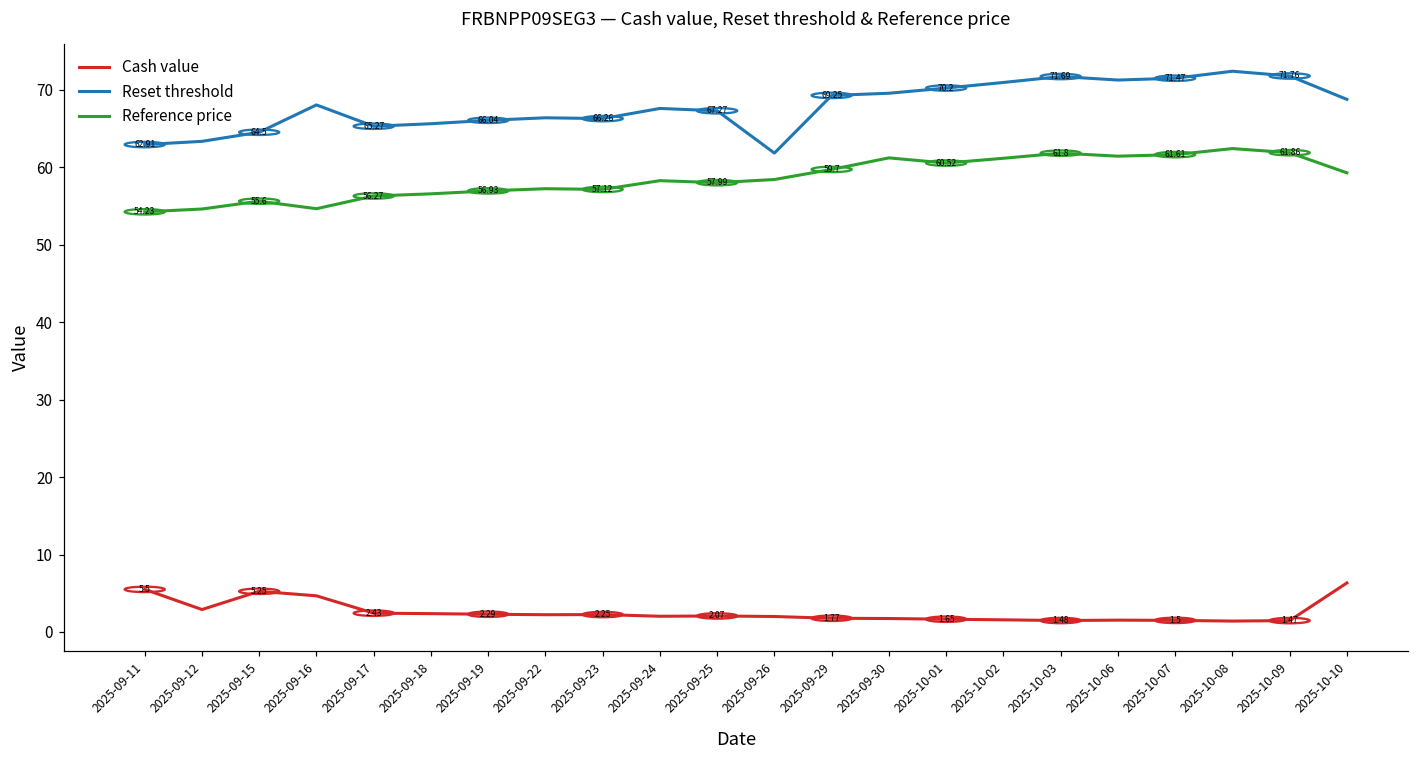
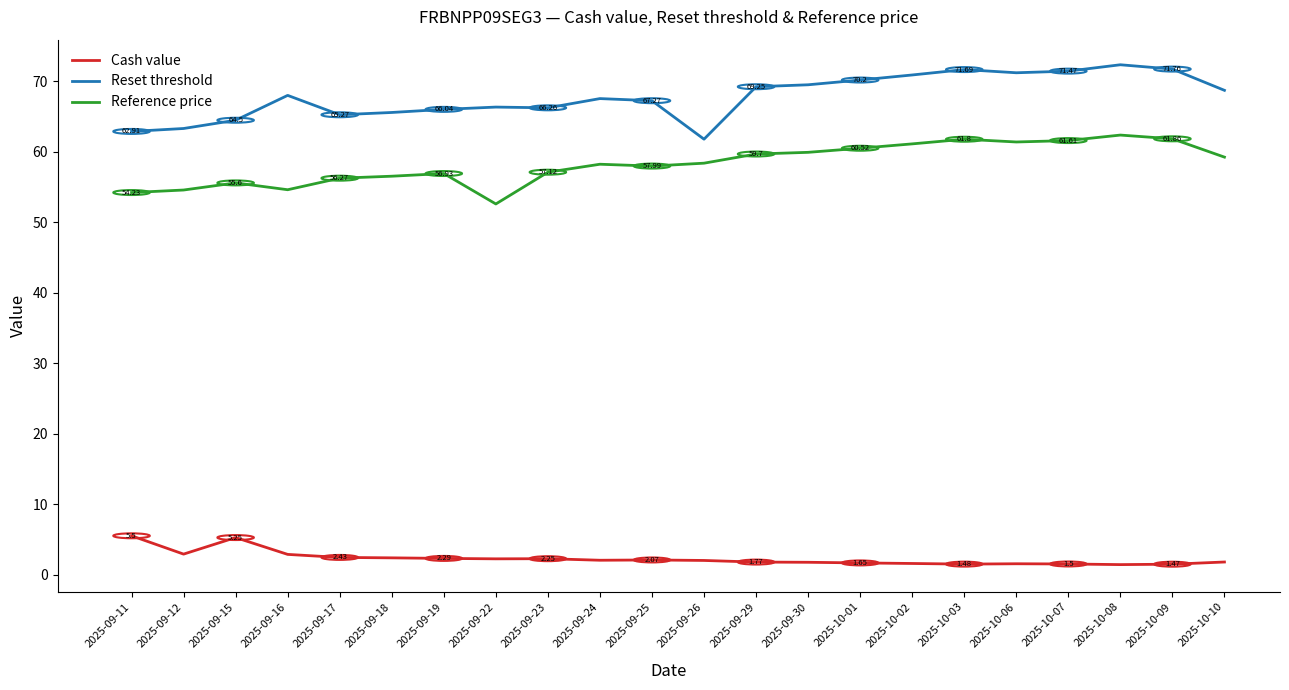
  {
    "Cash value": {
      "2025-09-12": 3,
-     "2025-09-16": 5,
+     "2025-09-16": 3,
      "2025-09-18": 2,
      "2025-09-22": 2,
      "2025-09-24": 2,
      "2025-09-26": 2,
      "2025-09-30": 2,
      "2025-10-02": 2,
      "2025-10-06": 2,
      "2025-10-08": 1,
-     "2025-10-10": 6
+     "2025-10-10": 2
    },
    "Reset threshold": {
      "2025-09-11": 62.91,
      "2025-09-15": 64.5,
      "2025-09-17": 65.27,
      "2025-09-19": 66.04,
      "2025-09-23": 66.26,
      "2025-09-25": 67.27,
      "2025-09-29": 69.25,
      "2025-10-01": 70.2,
      "2025-10-03": 71.69,
      "2025-10-07": 71.47,
      "2025-10-09": 71.76
    },
    "Reference price": {
      "2025-09-12": 55,
      "2025-09-16": 55,
      "2025-09-18": 57,
-     "2025-09-22": 57,
+     "2025-09-22": 53,
      "2025-09-24": 58,
      "2025-09-26": 58,
-     "2025-09-30": 61,
+     "2025-09-30": 60,
      "2025-10-02": 61,
      "2025-10-06": 61,
      "2025-10-08": 62,
      "2025-10-10": 59
    }
  }
